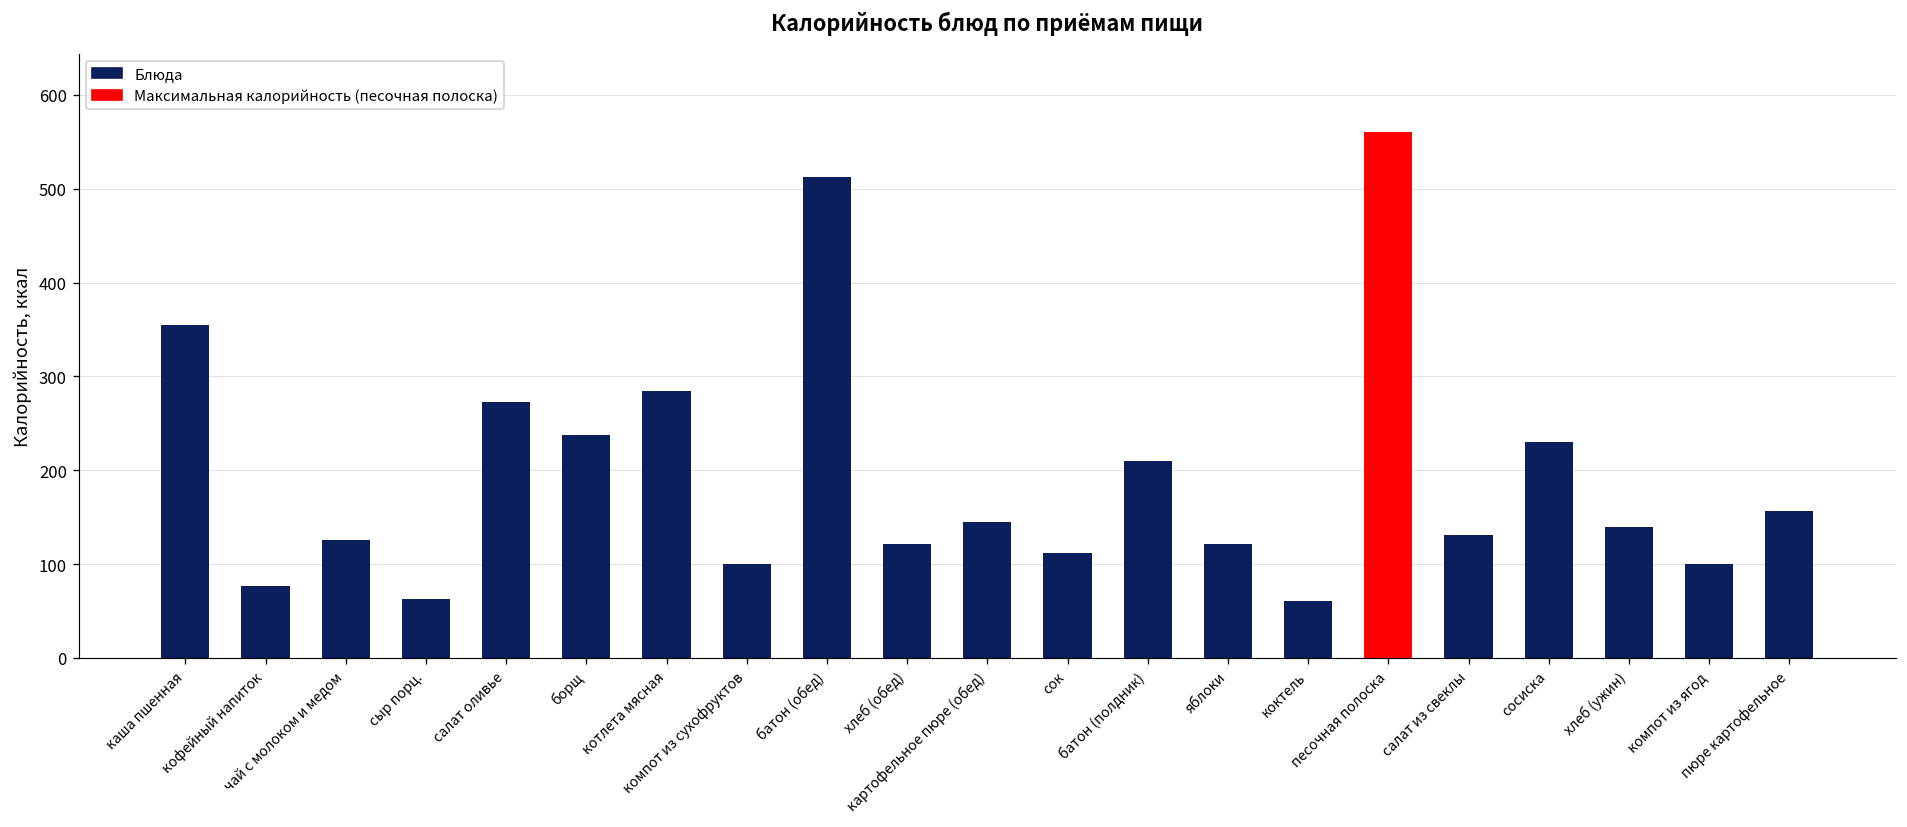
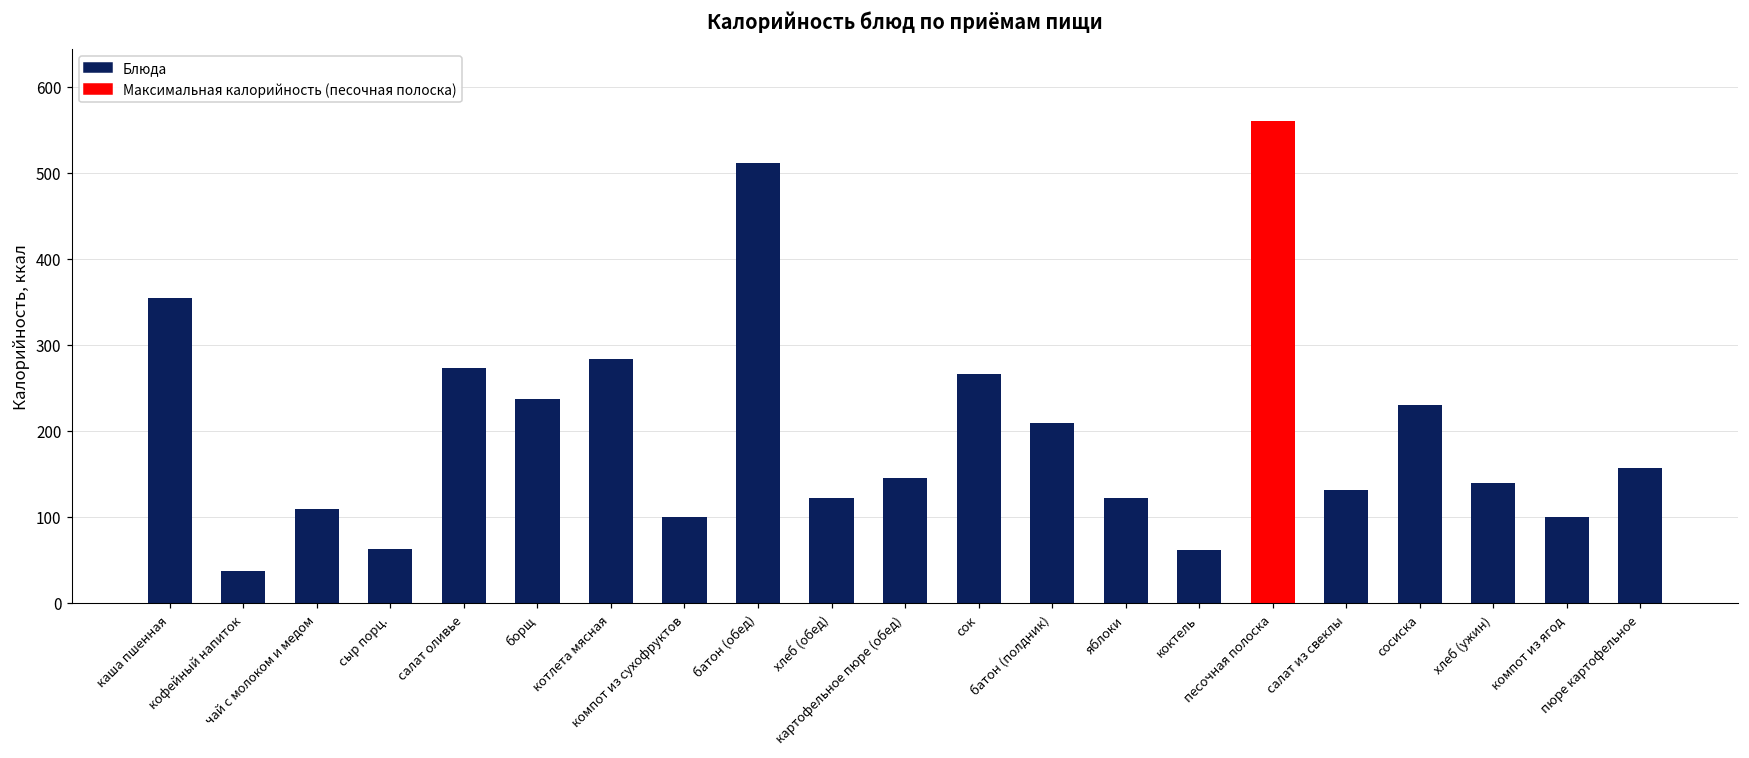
  {
    "каша пшенная": 360,
-   "кофейный напиток": 80,
-   "чай с молоком и медом": 130,
+   "кофейный напиток": 40,
+   "чай с молоком и медом": 110,
    "сыр порц.": 60,
    "салат оливье": 270,
    "борщ": 240,
    "котлета мясная": 280,
    "компот из сухофруктов": 100,
    "батон (обед)": 510,
    "хлеб (обед)": 120,
    "картофельное пюре (обед)": 150,
-   "сок": 110,
+   "сок": 270,
    "батон (полдник)": 210,
    "яблоки": 120,
    "коктель": 60,
    "песочная полоска": 560,
    "салат из свеклы": 130,
    "сосиска": 230,
    "хлеб (ужин)": 140,
    "компот из ягод": 100,
    "пюре картофельное": 160
  }
